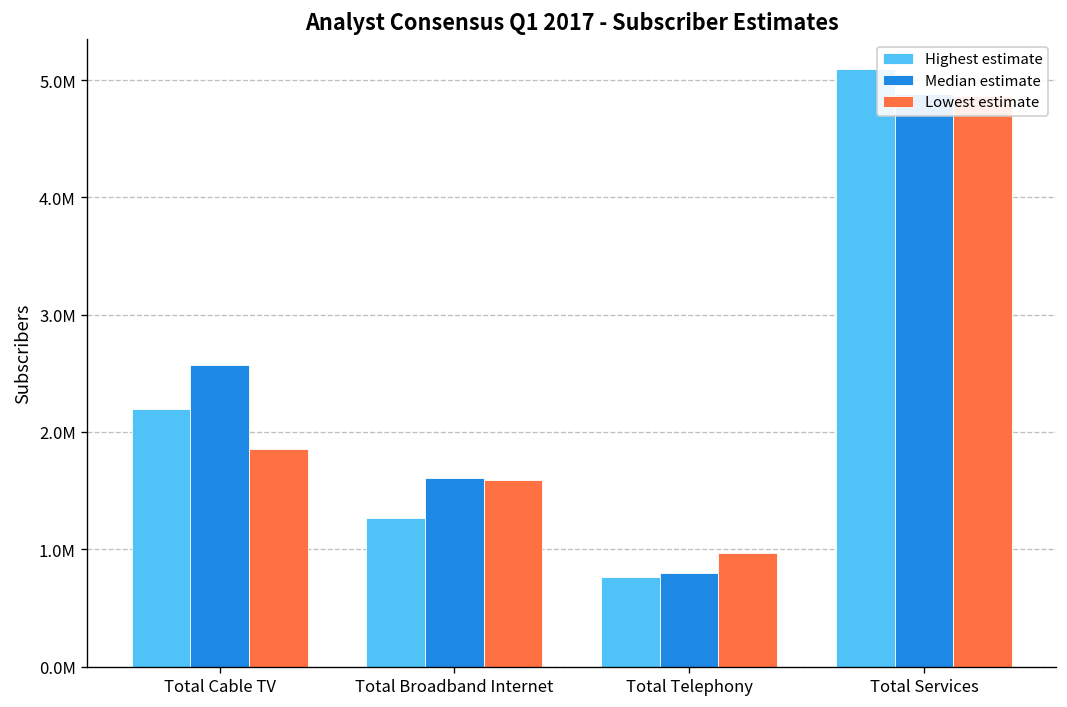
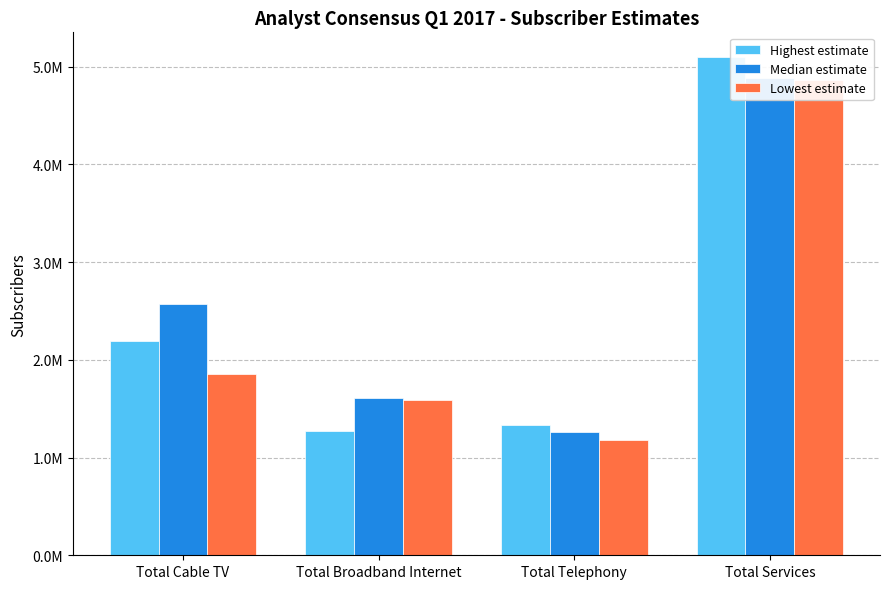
  {
    "Highest estimate": {
      "Total Cable TV": 2200000,
      "Total Broadband Internet": 1300000,
-     "Total Telephony": 800000,
+     "Total Telephony": 1300000,
      "Total Services": 5100000
    },
    "Median estimate": {
      "Total Cable TV": 2600000,
      "Total Broadband Internet": 1600000,
-     "Total Telephony": 800000
+     "Total Telephony": 1300000
    },
    "Lowest estimate": {
      "Total Cable TV": 1900000,
      "Total Broadband Internet": 1600000,
-     "Total Telephony": 1000000
+     "Total Telephony": 1200000
    }
  }
